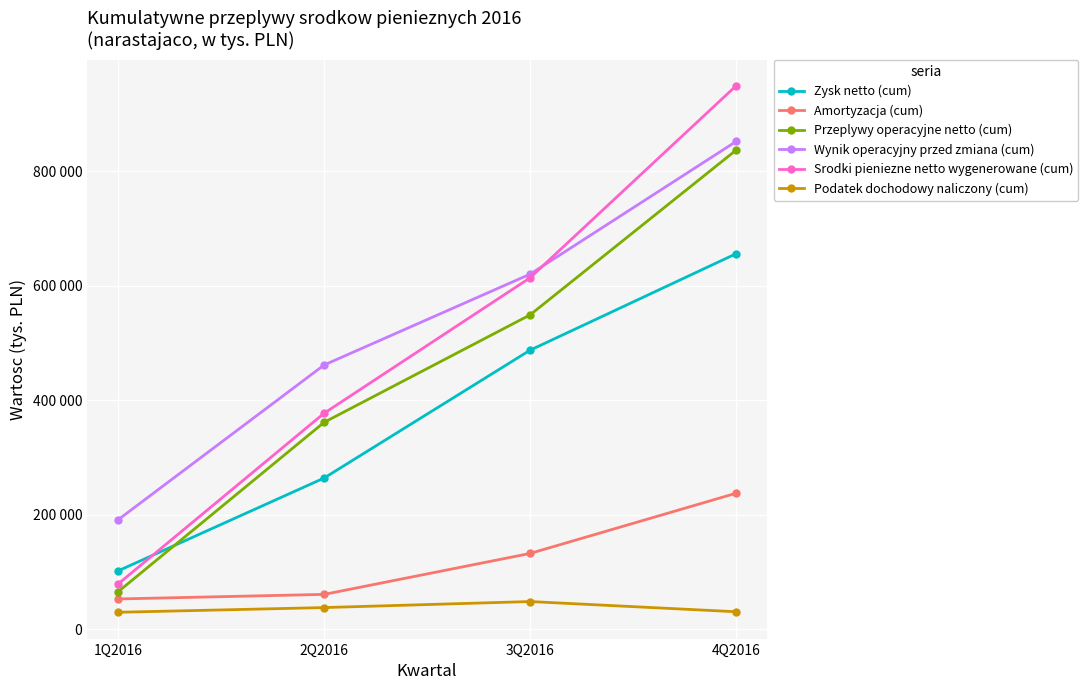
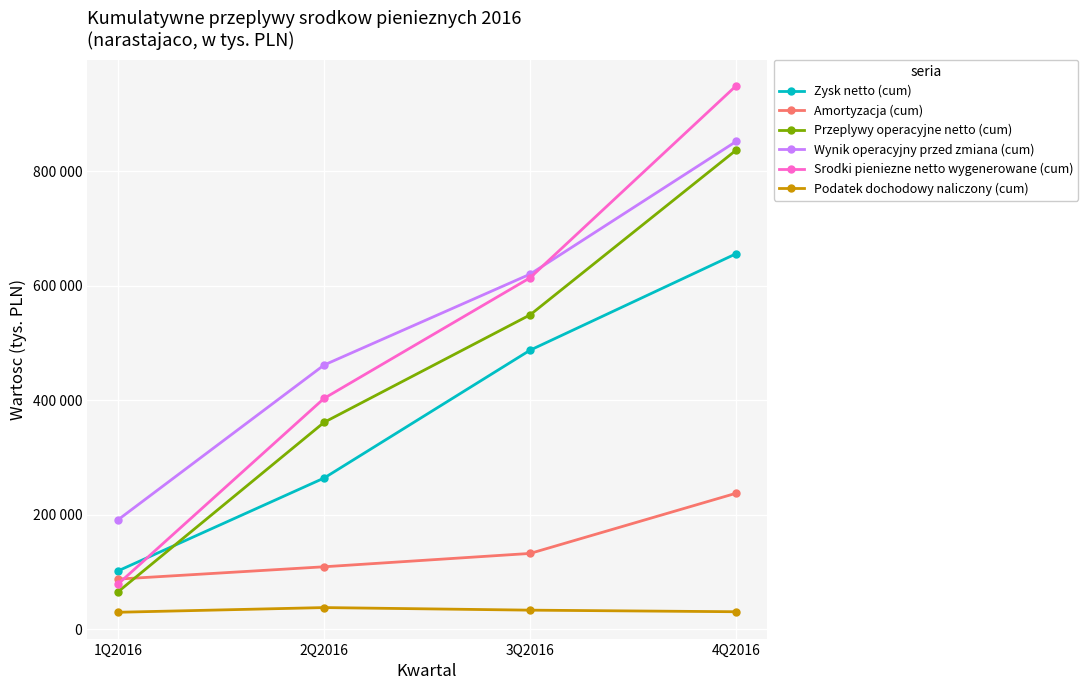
  {
    "Zysk netto (cum)": {
      "1Q2016": 100000,
      "2Q2016": 260000,
      "3Q2016": 490000,
      "4Q2016": 660000
    },
    "Amortyzacja (cum)": {
-     "1Q2016": 50000,
-     "2Q2016": 60000,
+     "1Q2016": 90000,
+     "2Q2016": 110000,
      "3Q2016": 130000,
      "4Q2016": 240000
    },
    "Przeplywy operacyjne netto (cum)": {
      "1Q2016": 70000,
      "2Q2016": 360000,
      "3Q2016": 550000,
      "4Q2016": 840000
    },
    "Wynik operacyjny przed zmiana (cum)": {
      "1Q2016": 190000,
      "2Q2016": 460000,
      "3Q2016": 620000,
      "4Q2016": 850000
    },
    "Srodki pieniezne netto wygenerowane (cum)": {
      "1Q2016": 80000,
-     "2Q2016": 380000,
+     "2Q2016": 400000,
      "3Q2016": 610000,
      "4Q2016": 950000
    },
    "Podatek dochodowy naliczony (cum)": {
      "1Q2016": 30000,
      "2Q2016": 40000,
-     "3Q2016": 50000,
+     "3Q2016": 30000,
      "4Q2016": 30000
    }
  }
